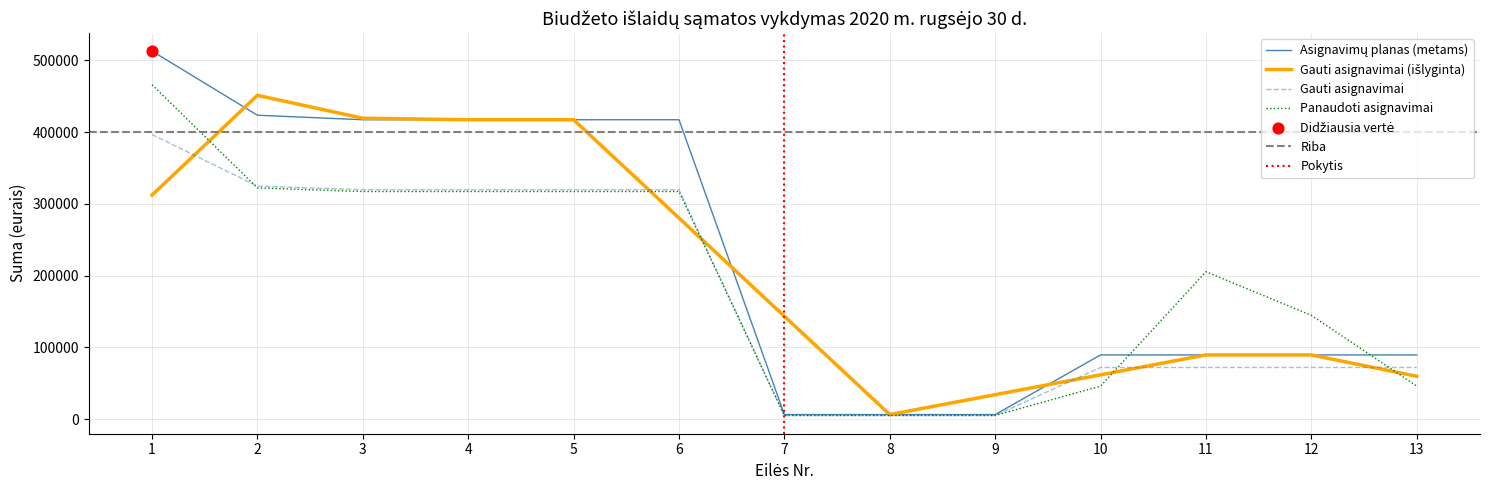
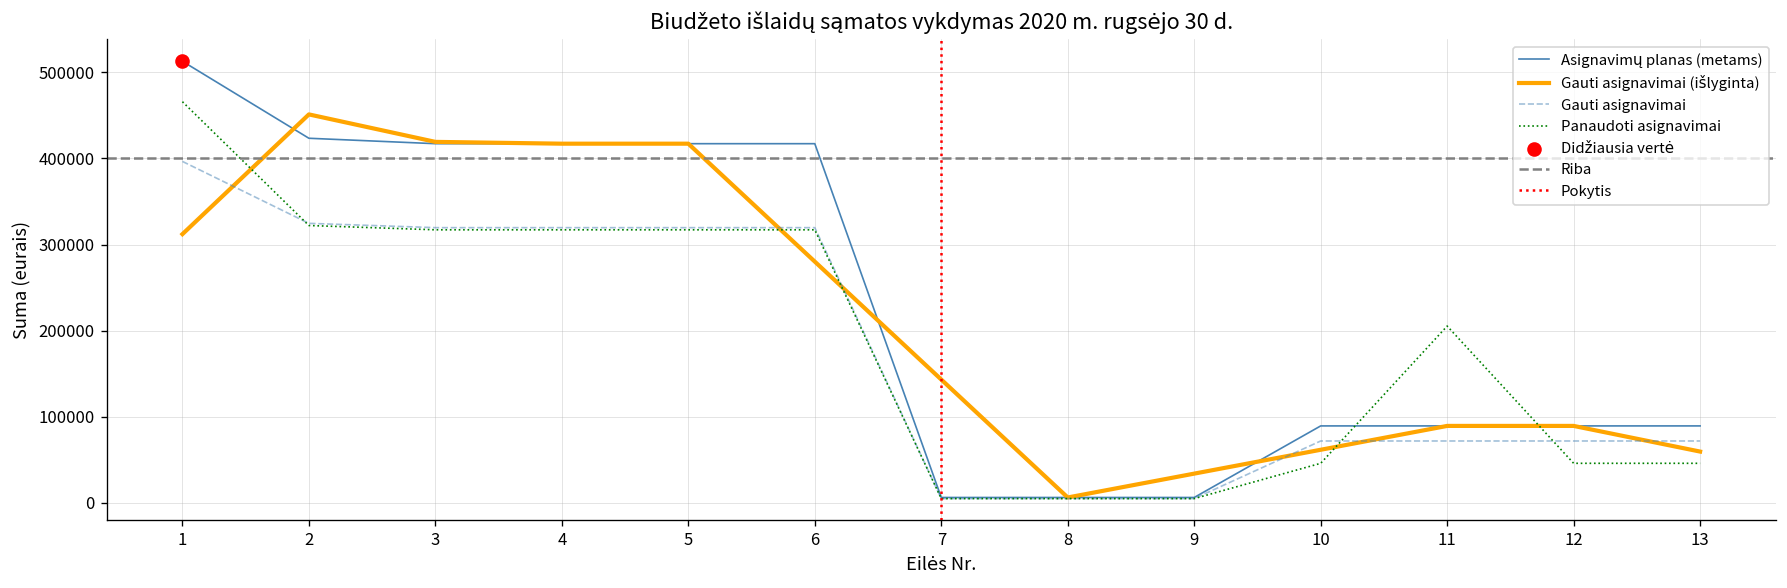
  {
    "Gauti asignavimai (išlyginta)": {
      "1": 310000,
      "2": 450000,
      "6": 280000,
      "7": 140000,
      "9": 30000,
      "10": 60000,
      "13": 60000
    },
    "Panaudoti asignavimai": {
      "1": 470000,
      "10": 50000,
      "11": 210000,
-     "12": 140000,
+     "12": 50000,
      "13": 50000
    }
  }
